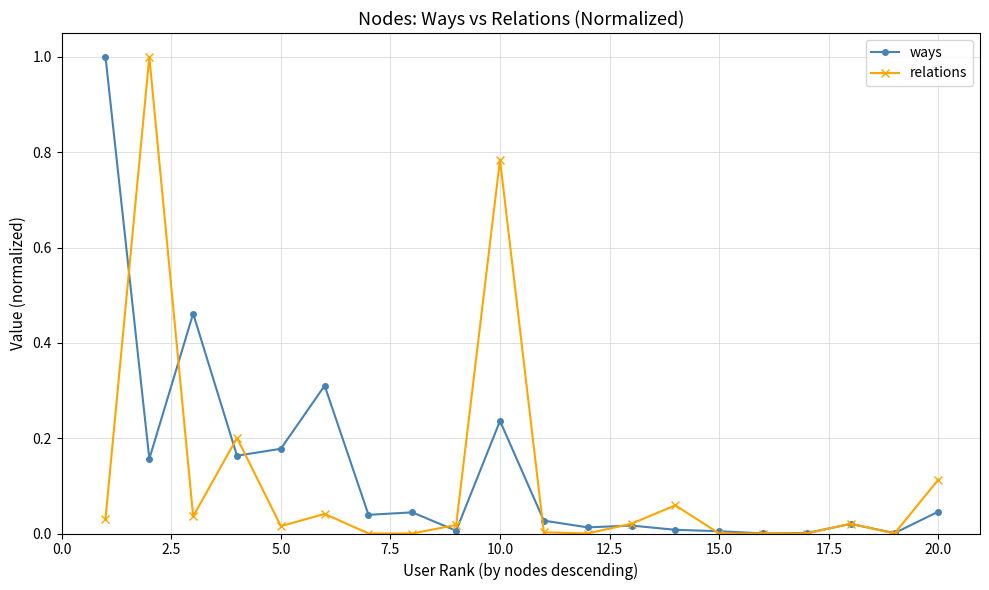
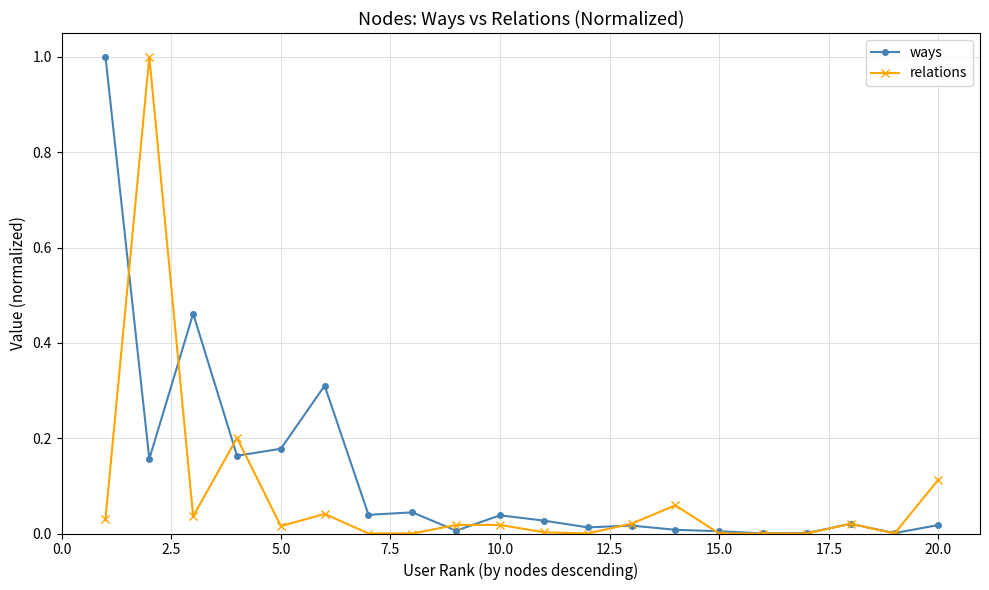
  {
    "ways": {
      "5.0": 0.18,
-     "10.0": 0.24,
-     "20.0": 0.05
+     "10.0": 0.04,
+     "20.0": 0.02
    },
    "relations": {
      "5.0": 0.02,
-     "10.0": 0.78,
+     "10.0": 0.02,
      "20.0": 0.11
    }
  }
